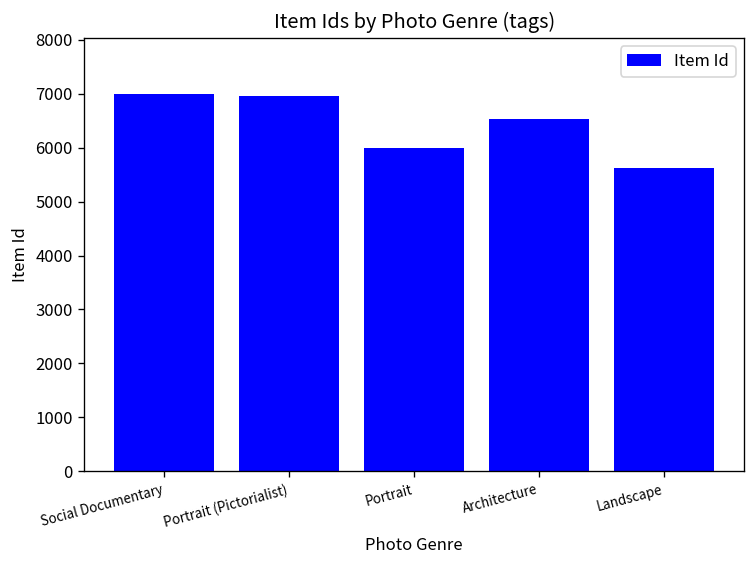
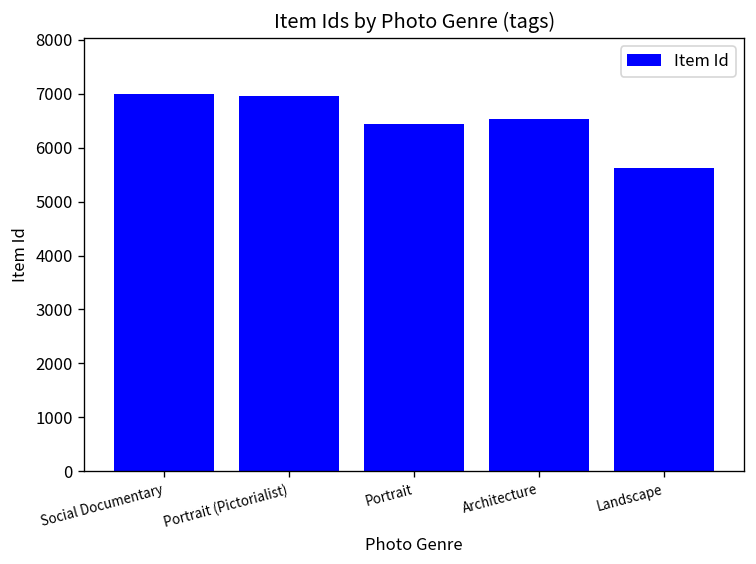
  {
    "Social Documentary": 7000,
    "Portrait (Pictorialist)": 7000,
-   "Portrait": 6000,
+   "Portrait": 6400,
    "Architecture": 6500
  }
